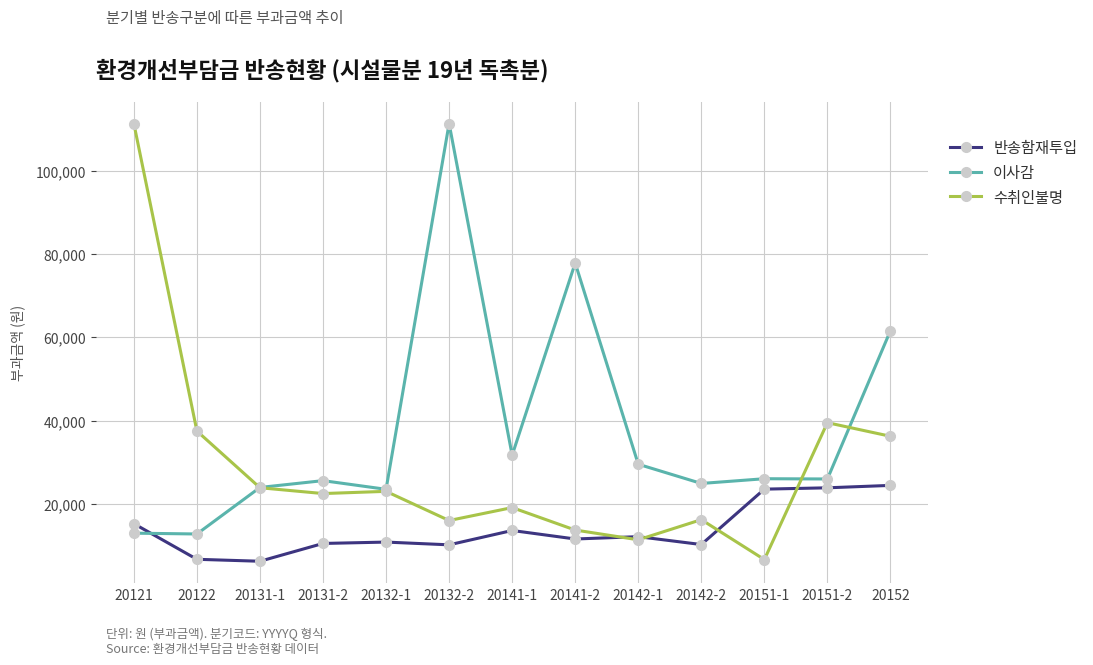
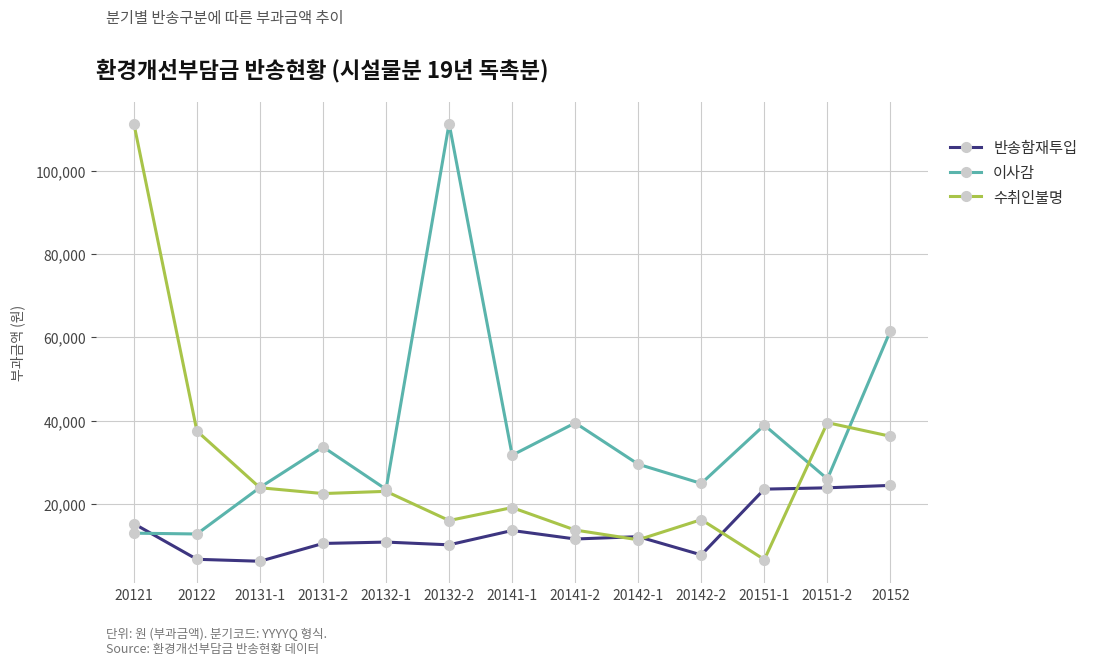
  {
    "반송함재투입": {
      "20121": "15,000",
      "20122": "7,000",
      "20131-1": "6,000",
      "20131-2": "11,000",
      "20132-1": "11,000",
      "20132-2": "10,000",
      "20141-1": "14,000",
      "20141-2": "12,000",
      "20142-1": "12,000",
-     "20142-2": "10,000",
+     "20142-2": "8,000",
      "20151-1": "24,000",
      "20151-2": "24,000",
      "20152": "24,000"
    },
    "이사감": {
      "20121": "13,000",
      "20122": "13,000",
-     "20131-2": "26,000",
+     "20131-2": "34,000",
      "20132-2": "111,000",
      "20141-1": "32,000",
-     "20141-2": "78,000",
+     "20141-2": "39,000",
      "20142-1": "30,000",
      "20142-2": "25,000",
-     "20151-1": "26,000",
+     "20151-1": "39,000",
      "20151-2": "26,000",
      "20152": "62,000"
    },
    "수취인불명": {
      "20121": "111,000",
      "20122": "38,000",
      "20131-2": "23,000",
      "20132-2": "16,000",
      "20141-1": "19,000",
      "20141-2": "14,000",
      "20142-1": "11,000",
      "20142-2": "16,000",
      "20151-1": "7,000",
      "20151-2": "40,000",
      "20152": "36,000"
    }
  }
